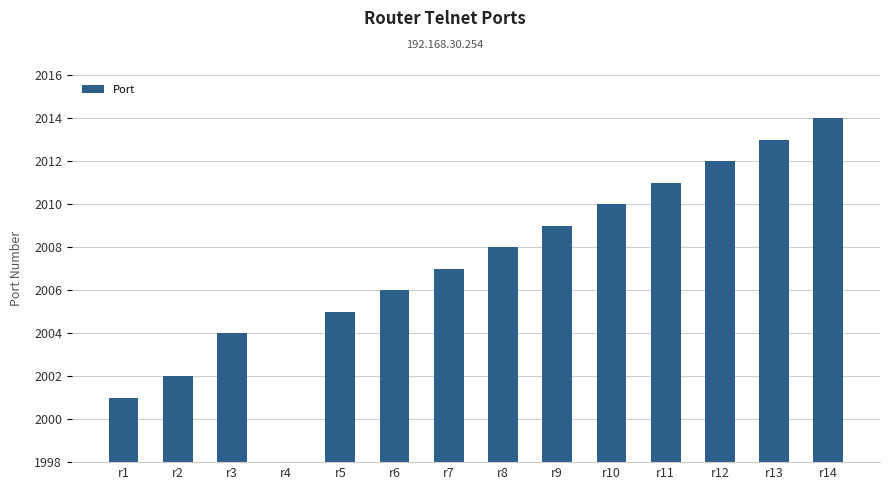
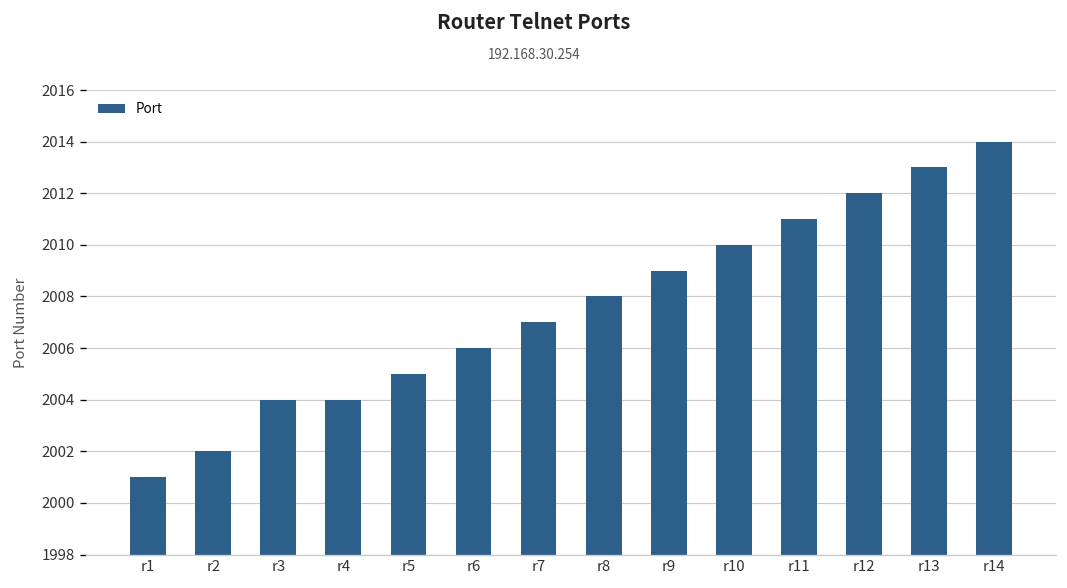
  {
    "r1": 2001,
    "r2": 2002,
    "r3": 2004,
-   "r4": 1998,
+   "r4": 2004,
    "r5": 2005,
    "r6": 2006,
    "r7": 2007,
    "r8": 2008,
    "r9": 2009,
    "r10": 2010,
    "r11": 2011,
    "r12": 2012,
    "r13": 2013,
    "r14": 2014
  }
